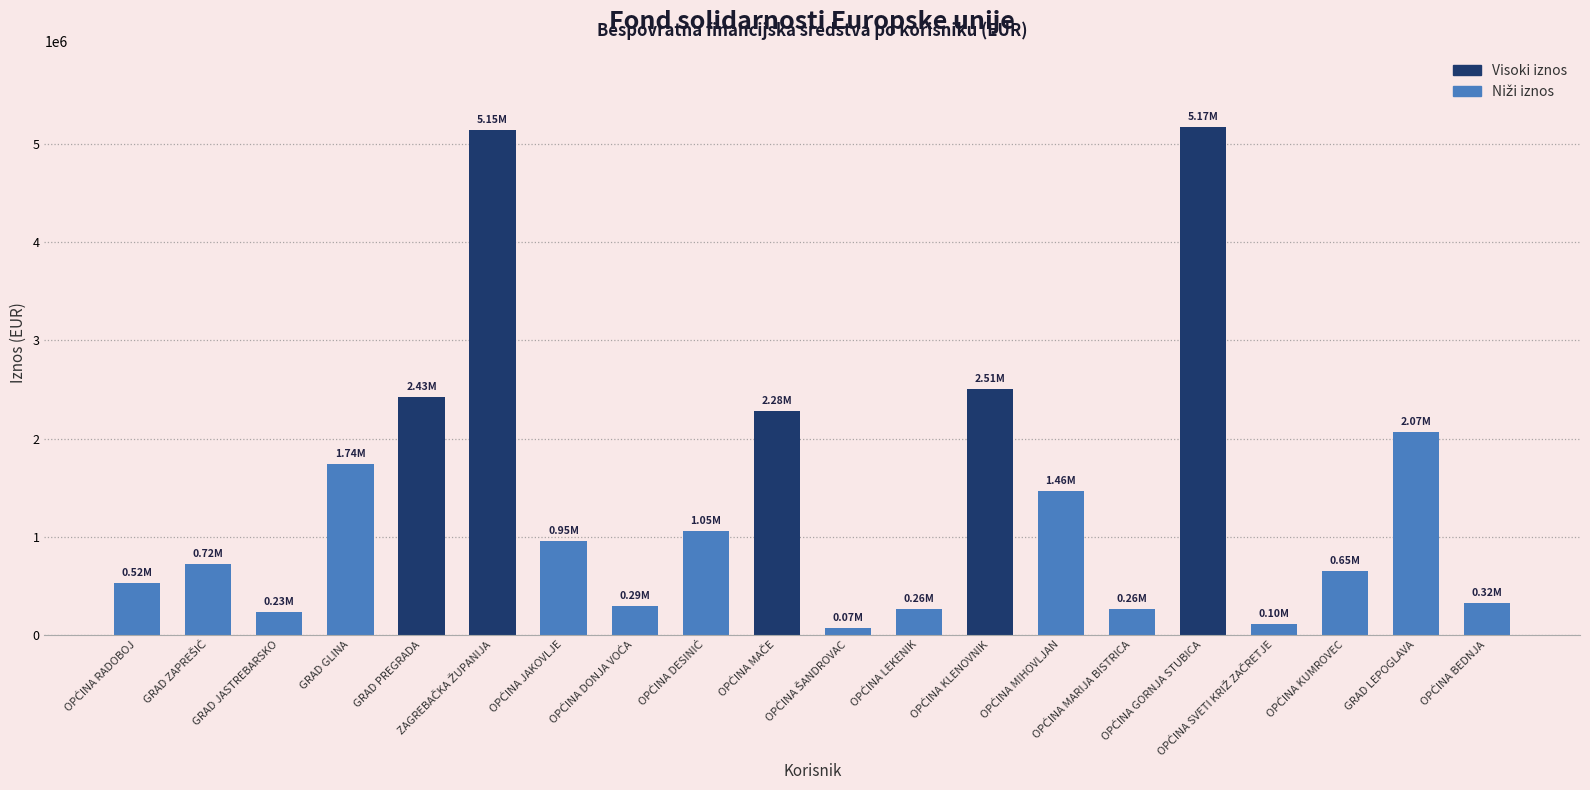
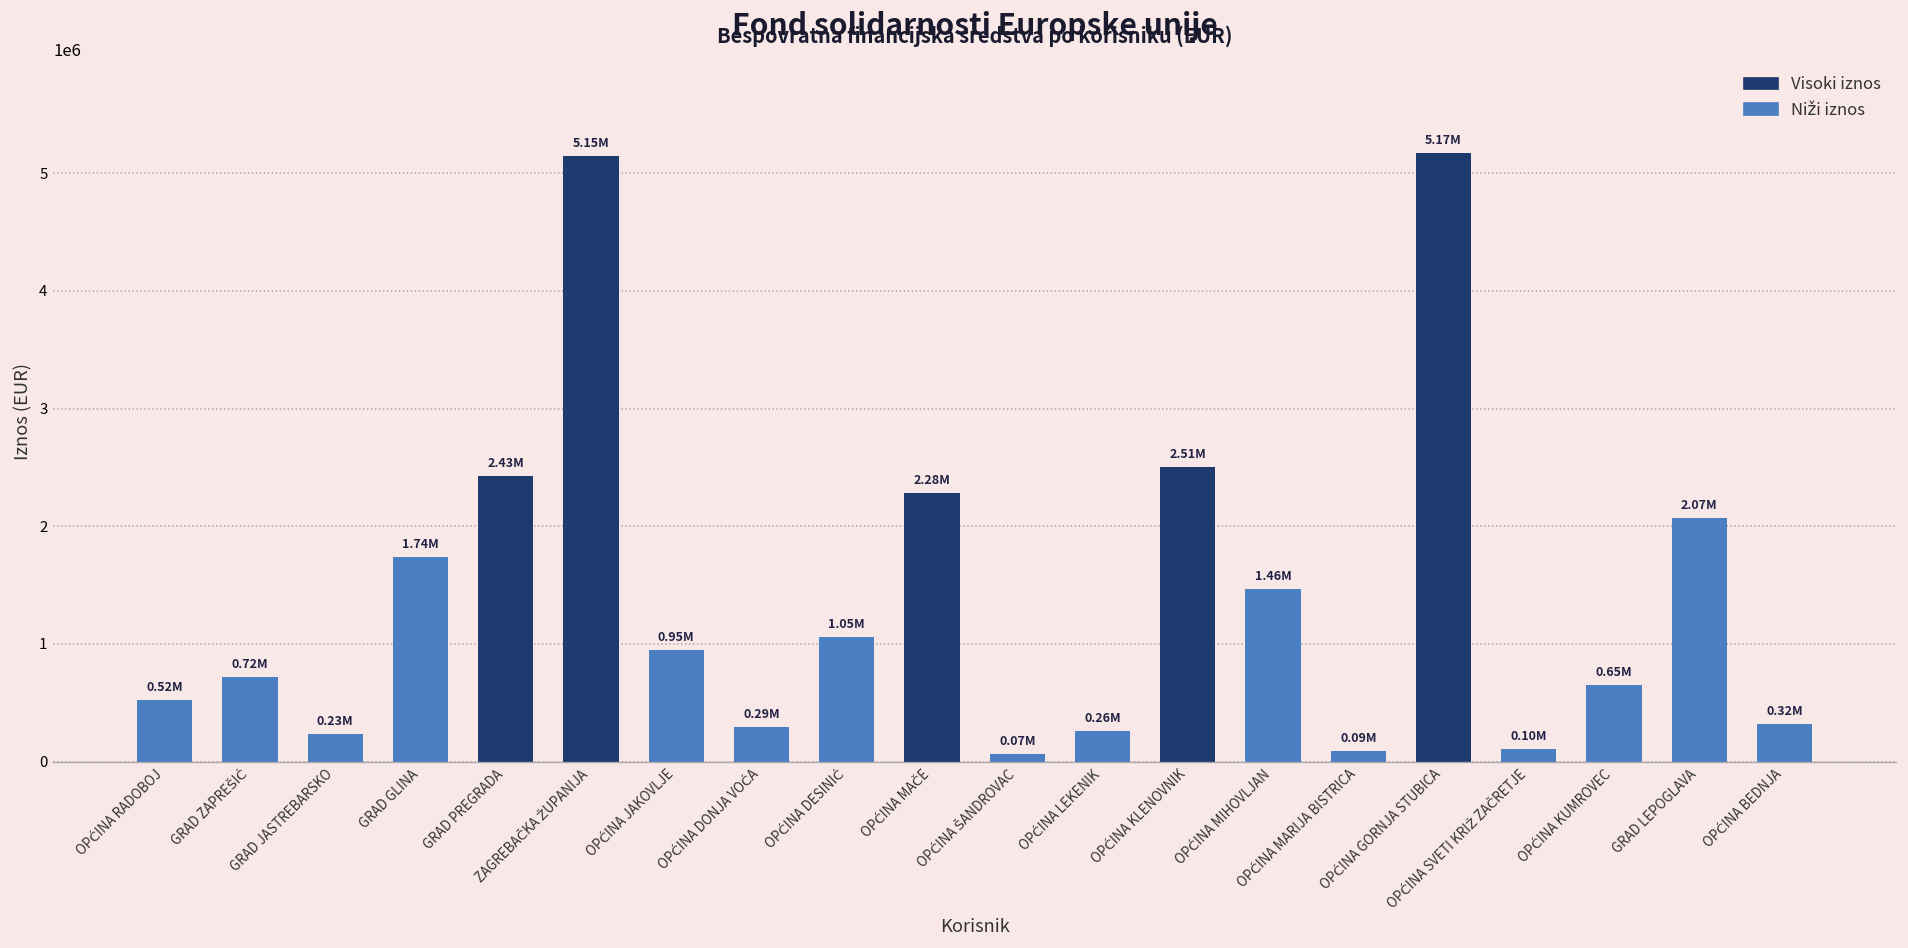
  {
    "OPĆINA RADOBOJ": "0.52M",
    "GRAD ZAPREŠIĆ": "0.72M",
    "GRAD JASTREBARSKO": "0.23M",
    "GRAD GLINA": "1.74M",
    "GRAD PREGRADA": "2.43M",
    "ZAGREBAČKA ŽUPANIJA": "5.15M",
    "OPĆINA JAKOVLJE": "0.95M",
    "OPĆINA DONJA VOĆA": "0.29M",
    "OPĆINA DESINIĆ": "1.05M",
    "OPĆINA MAČE": "2.28M",
    "OPĆINA ŠANDROVAC": "0.07M",
    "OPĆINA LEKENIK": "0.26M",
    "OPĆINA KLENOVNIK": "2.51M",
    "OPĆINA MIHOVLJAN": "1.46M",
-   "OPĆINA MARIJA BISTRICA": "0.26M",
+   "OPĆINA MARIJA BISTRICA": "0.09M",
    "OPĆINA GORNJA STUBICA": "5.17M",
    "OPĆINA SVETI KRIŽ ZAČRETJE": "0.10M",
    "OPĆINA KUMROVEC": "0.65M",
    "GRAD LEPOGLAVA": "2.07M",
    "OPĆINA BEDNJA": "0.32M"
  }
